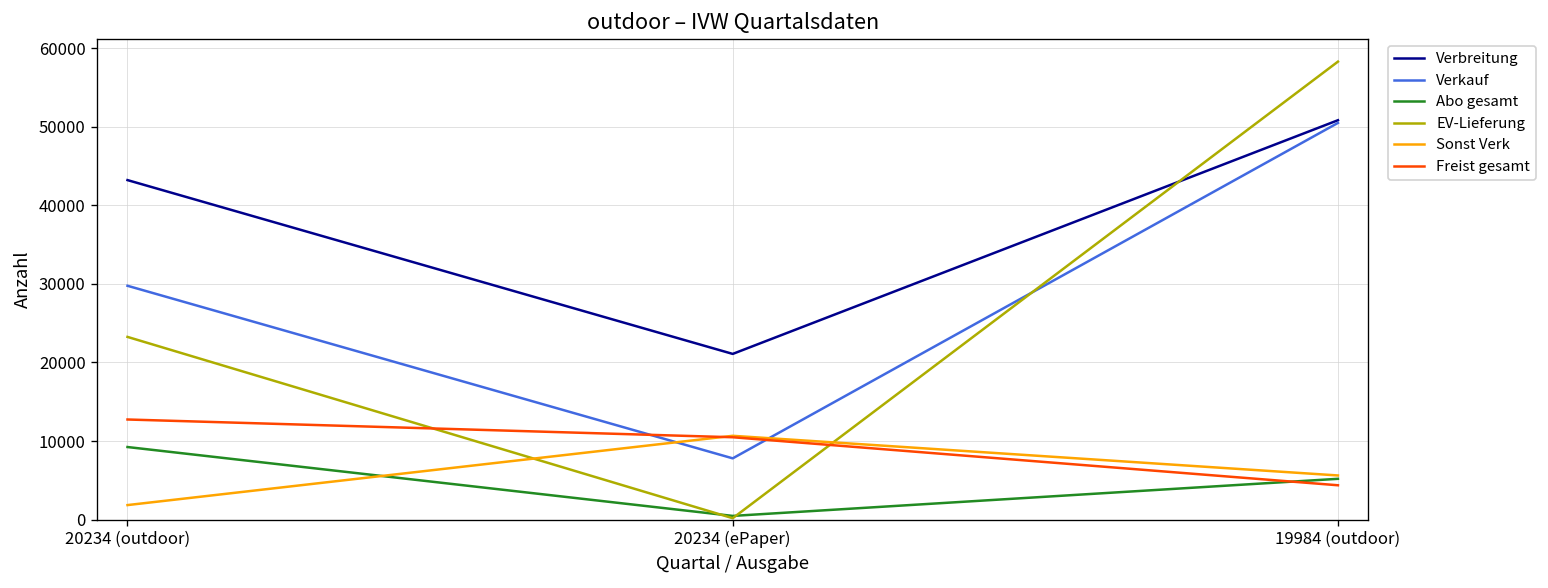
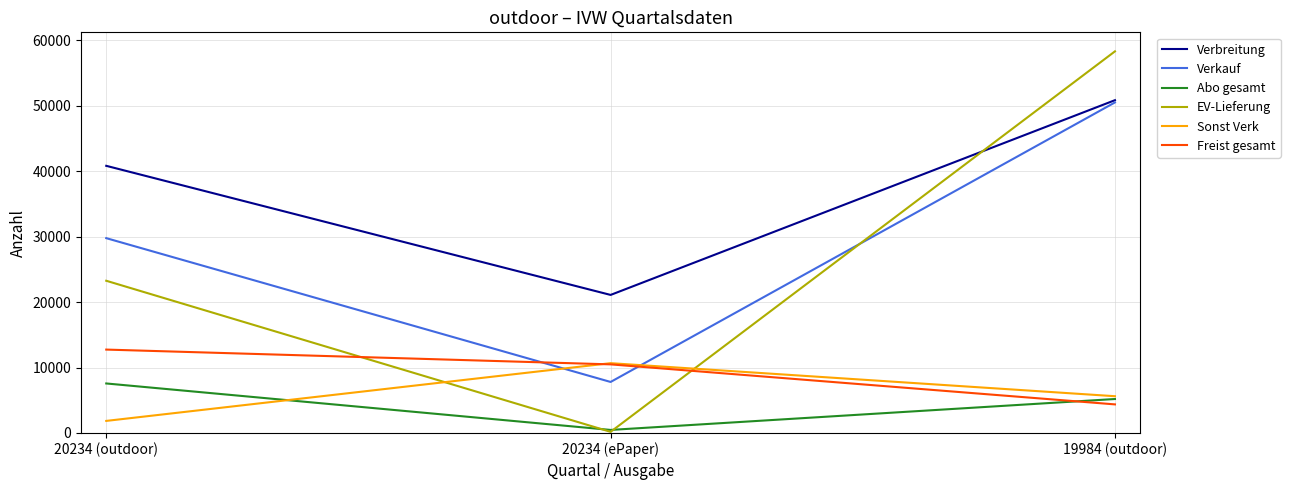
  {
    "Verbreitung": {
-     "20234 (outdoor)": 43000,
+     "20234 (outdoor)": 41000,
      "20234 (ePaper)": 21000
    },
    "Verkauf": {
      "20234 (outdoor)": 30000,
      "20234 (ePaper)": 8000
    },
    "Abo gesamt": {
-     "20234 (outdoor)": 9000,
+     "20234 (outdoor)": 8000,
      "19984 (outdoor)": 5000
    },
    "EV-Lieferung": {
      "20234 (outdoor)": 23000,
      "19984 (outdoor)": 58000
    },
    "Sonst Verk": {
      "20234 (outdoor)": 2000,
      "19984 (outdoor)": 6000
    },
    "Freist gesamt": {
      "20234 (outdoor)": 13000,
      "19984 (outdoor)": 4000
    }
  }
